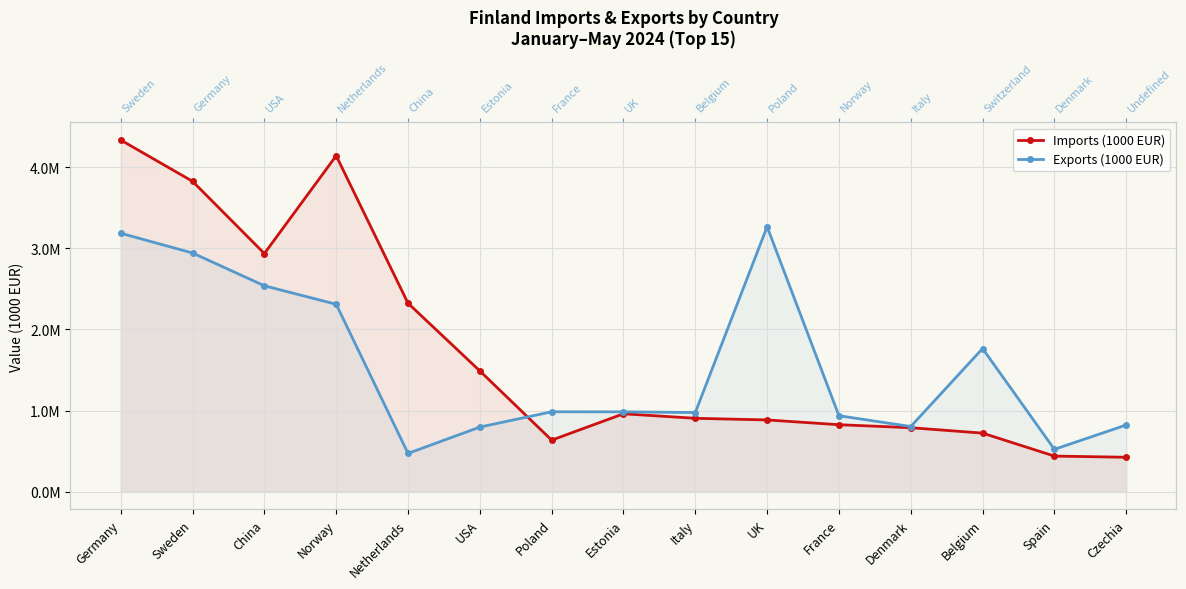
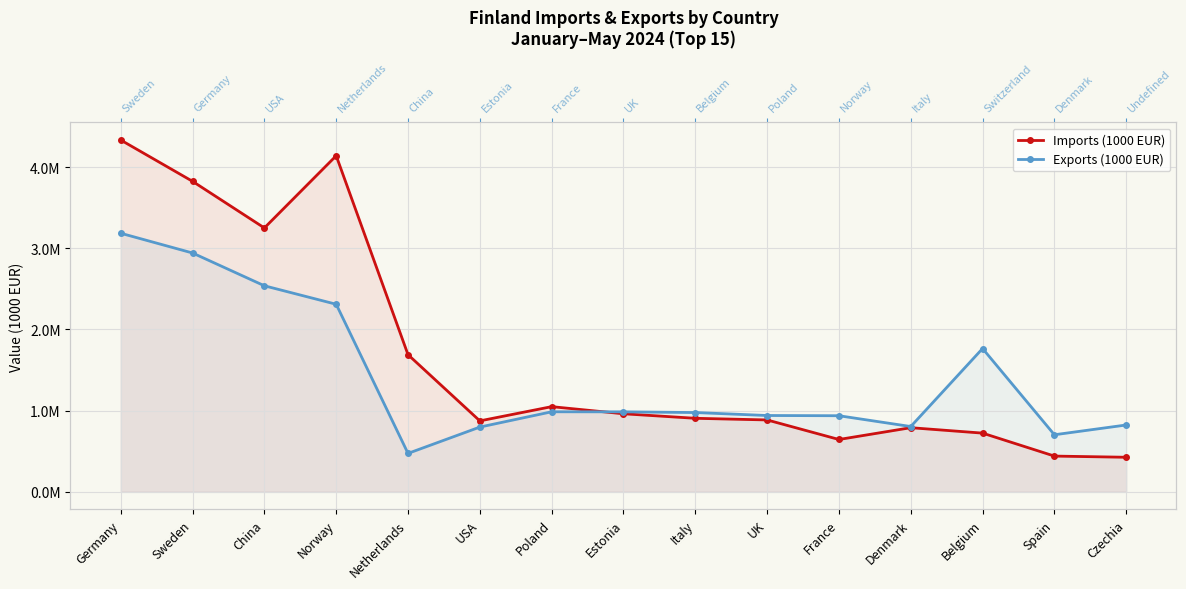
  {
    "Imports (1000 EUR)": {
      "Germany": 4300000,
      "Sweden": 3800000,
-     "China": 2900000,
+     "China": 3200000,
      "Norway": 4100000,
-     "Netherlands": 2300000,
-     "USA": 1500000,
-     "Poland": 600000,
+     "Netherlands": 1700000,
+     "USA": 900000,
+     "Poland": 1000000,
      "Italy": 900000,
      "UK": 900000,
-     "France": 800000,
+     "France": 600000,
      "Belgium": 700000,
      "Spain": 400000,
      "Czechia": 400000
    },
    "Exports (1000 EUR)": {
      "Germany": 3200000,
      "Sweden": 2900000,
      "China": 2500000,
      "Norway": 2300000,
      "Netherlands": 500000,
      "USA": 800000,
      "Poland": 1000000,
      "Italy": 1000000,
-     "UK": 3300000,
+     "UK": 900000,
      "France": 900000,
      "Belgium": 1800000,
-     "Spain": 500000,
+     "Spain": 700000,
      "Czechia": 800000
    }
  }
